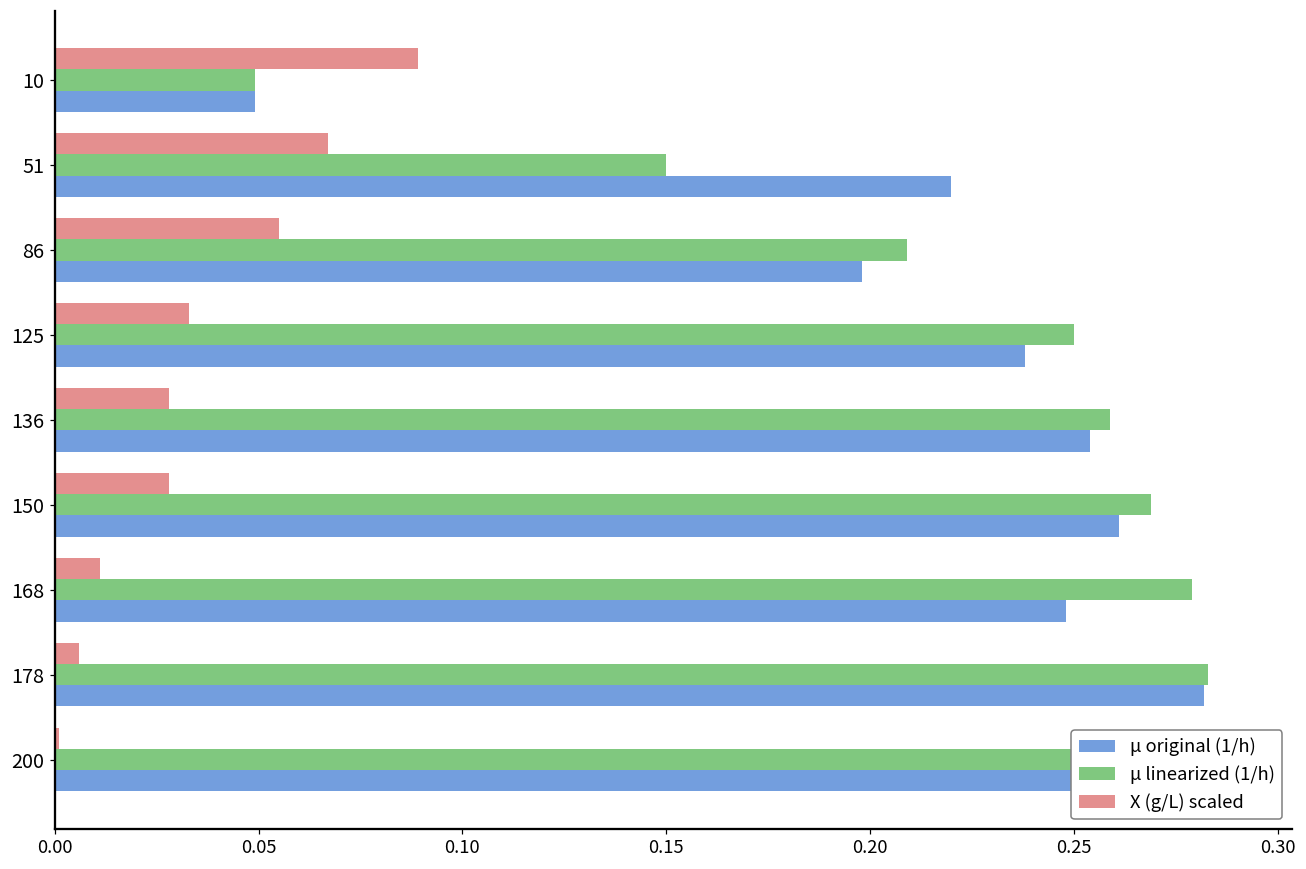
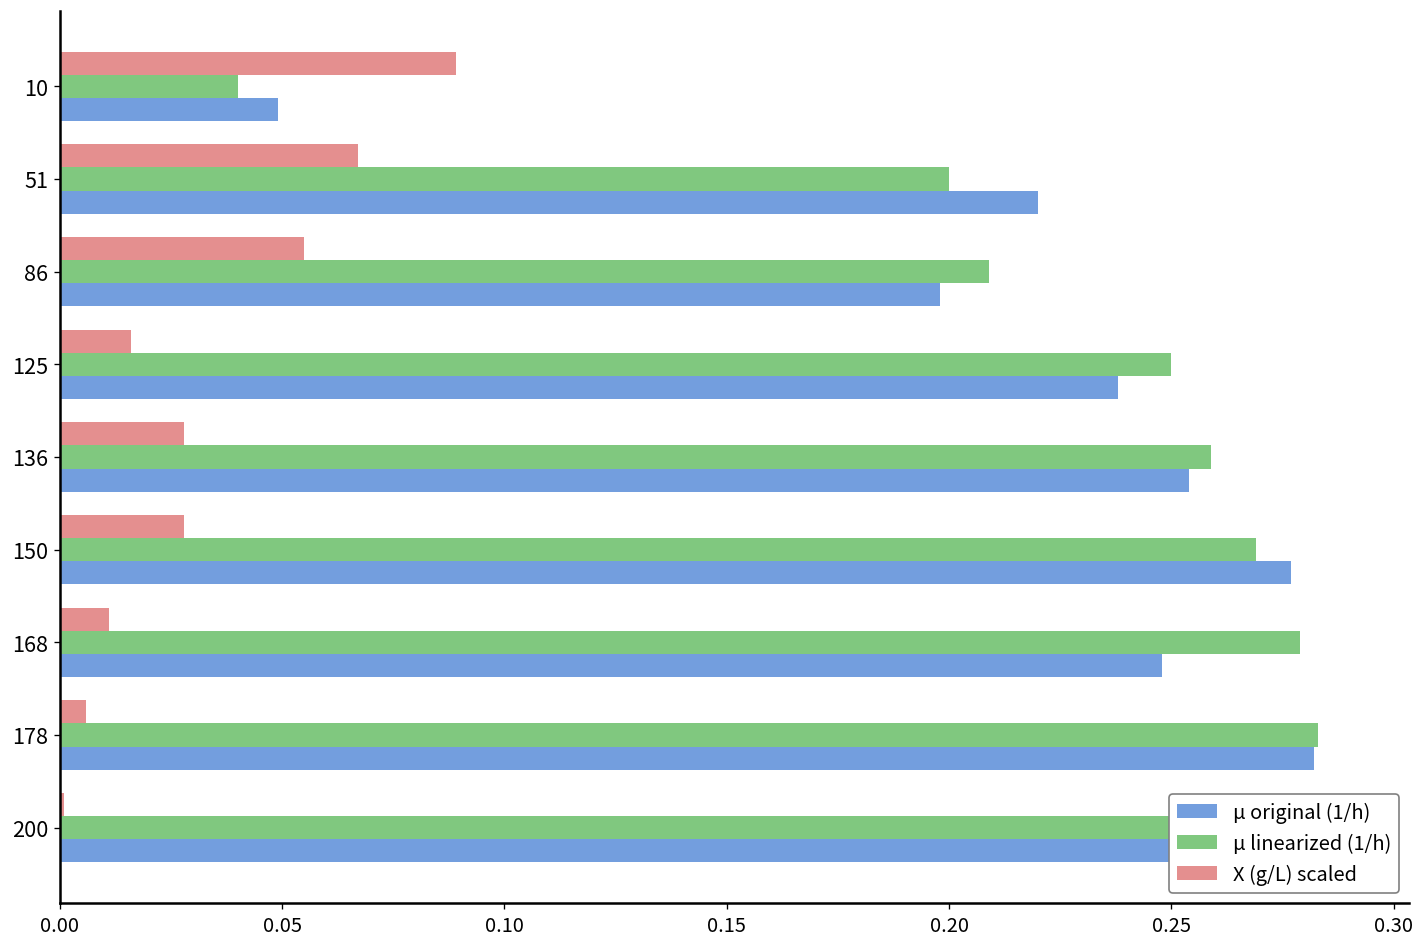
  {
    "μ original (1/h)": {
      "10": 0.049,
      "51": 0.220,
      "86": 0.198,
      "125": 0.238,
      "136": 0.254,
-     "150": 0.261,
+     "150": 0.277,
      "168": 0.248,
      "178": 0.282
    },
    "μ linearized (1/h)": {
-     "10": 0.049,
-     "51": 0.15,
+     "10": 0.040,
+     "51": 0.20,
      "86": 0.209,
      "125": 0.250,
      "136": 0.259,
      "150": 0.269,
      "168": 0.279,
      "178": 0.283
    },
    "X (g/L) scaled": {
      "10": 0.089,
      "51": 0.067,
      "86": 0.055,
-     "125": 0.033,
+     "125": 0.016,
      "136": 0.028,
      "150": 0.028,
      "168": 0.011,
      "178": 0.006,
      "200": 0.001
    }
  }
